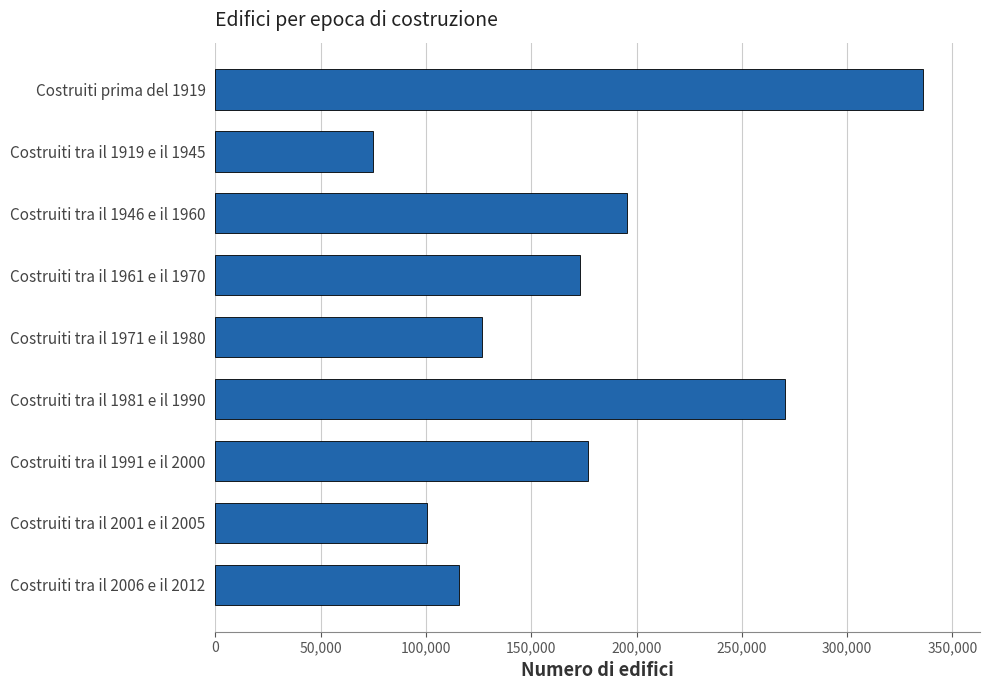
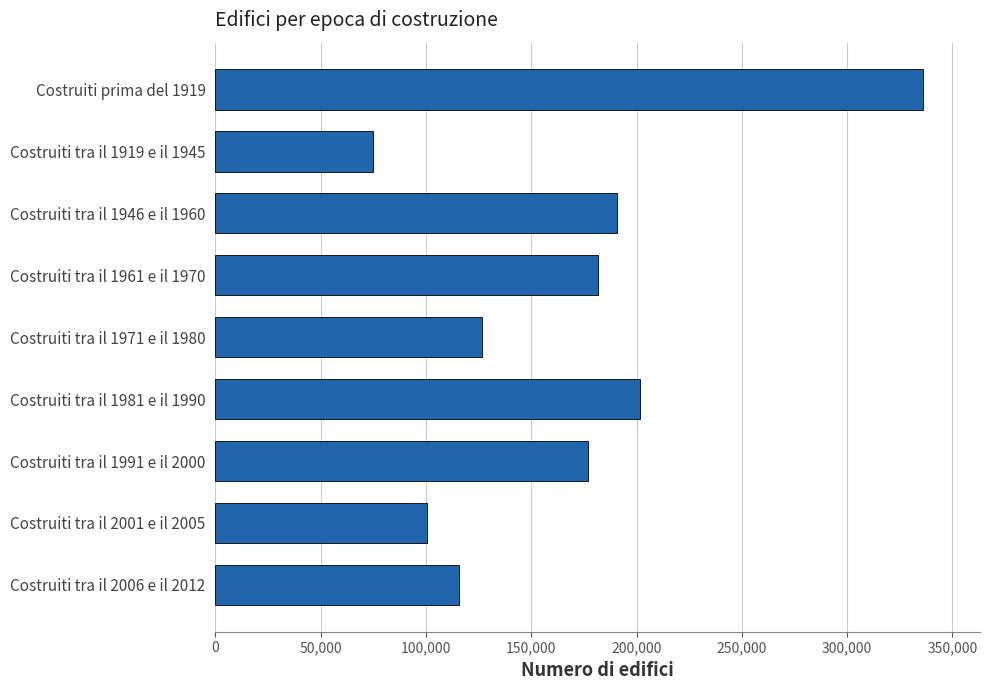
  {
    "Costruiti prima del 1919": "336,000",
    "Costruiti tra il 1919 e il 1945": "75,000",
-   "Costruiti tra il 1946 e il 1960": "196,000",
-   "Costruiti tra il 1961 e il 1970": "173,000",
+   "Costruiti tra il 1946 e il 1960": "191,000",
+   "Costruiti tra il 1961 e il 1970": "181,000",
    "Costruiti tra il 1971 e il 1980": "127,000",
-   "Costruiti tra il 1981 e il 1990": "270,000",
+   "Costruiti tra il 1981 e il 1990": "202,000",
    "Costruiti tra il 1991 e il 2000": "177,000",
    "Costruiti tra il 2001 e il 2005": "100,000",
    "Costruiti tra il 2006 e il 2012": "116,000"
  }
